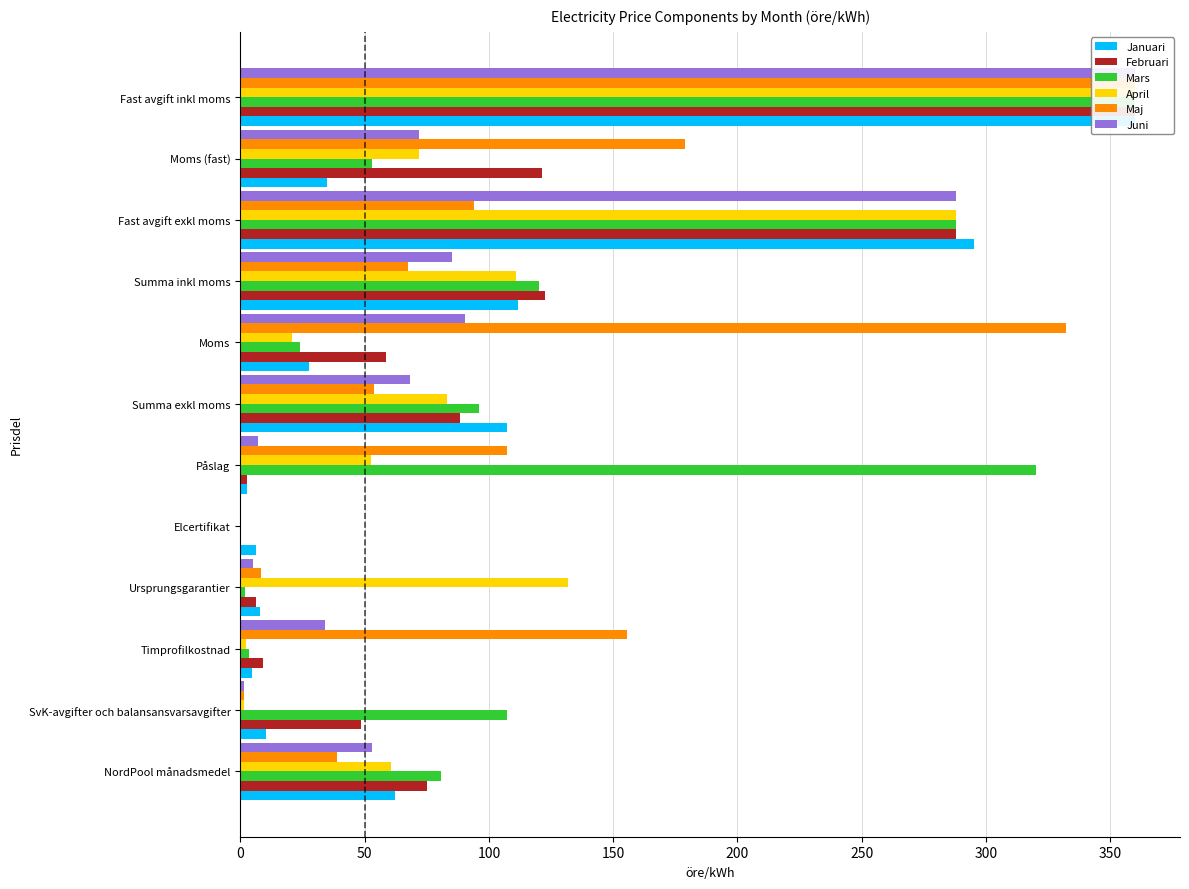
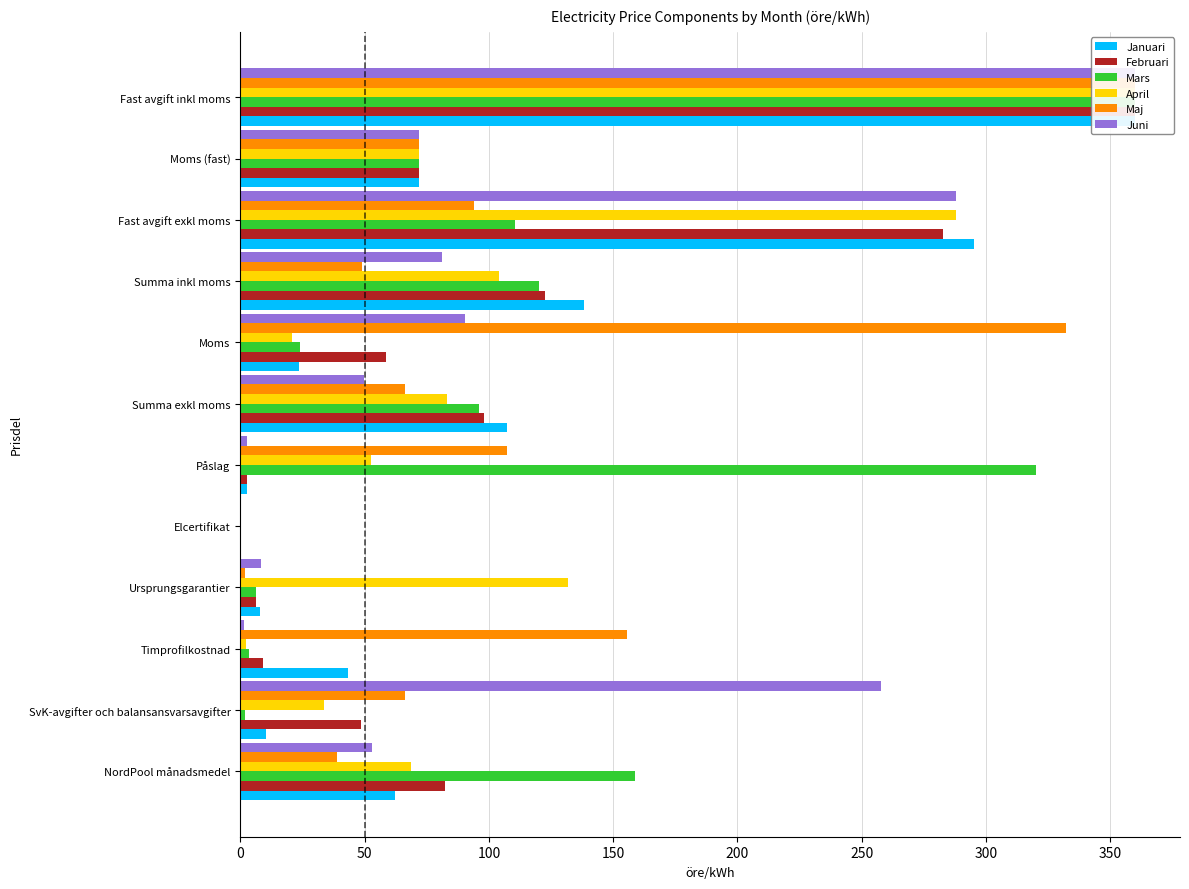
  {
    "Januari": {
-     "Moms (fast)": 35,
+     "Moms (fast)": 72,
      "Fast avgift exkl moms": 295,
-     "Summa inkl moms": 112,
-     "Moms": 28,
+     "Summa inkl moms": 138,
+     "Moms": 24,
      "Summa exkl moms": 107,
      "Påslag": 3,
-     "Elcertifikat": 6,
+     "Elcertifikat": 0,
      "Ursprungsgarantier": 8,
-     "Timprofilkostnad": 5,
+     "Timprofilkostnad": 44,
      "SvK-avgifter och balansansvarsavgifter": 10,
      "NordPool månadsmedel": 62
    },
    "Februari": {
-     "Moms (fast)": 122,
-     "Fast avgift exkl moms": 288,
+     "Moms (fast)": 72,
+     "Fast avgift exkl moms": 283,
      "Summa inkl moms": 123,
      "Moms": 59,
-     "Summa exkl moms": 88,
+     "Summa exkl moms": 98,
      "Påslag": 3,
      "Ursprungsgarantier": 7,
      "Timprofilkostnad": 9,
      "SvK-avgifter och balansansvarsavgifter": 48,
-     "NordPool månadsmedel": 75
+     "NordPool månadsmedel": 83
    },
    "Mars": {
-     "Moms (fast)": 53,
-     "Fast avgift exkl moms": 288,
+     "Moms (fast)": 72,
+     "Fast avgift exkl moms": 111,
      "Summa inkl moms": 120,
      "Moms": 24,
      "Summa exkl moms": 96,
      "Påslag": 320,
-     "Ursprungsgarantier": 2,
+     "Ursprungsgarantier": 7,
      "Timprofilkostnad": 4,
-     "SvK-avgifter och balansansvarsavgifter": 107,
-     "NordPool månadsmedel": 81
+     "SvK-avgifter och balansansvarsavgifter": 2,
+     "NordPool månadsmedel": 159
    },
    "April": {
      "Moms (fast)": 72,
      "Fast avgift exkl moms": 288,
-     "Summa inkl moms": 111,
+     "Summa inkl moms": 104,
      "Moms": 21,
      "Summa exkl moms": 83,
      "Påslag": 53,
      "Ursprungsgarantier": 132,
      "Timprofilkostnad": 2,
-     "SvK-avgifter och balansansvarsavgifter": 2,
-     "NordPool månadsmedel": 61
+     "SvK-avgifter och balansansvarsavgifter": 34,
+     "NordPool månadsmedel": 69
    },
    "Maj": {
-     "Moms (fast)": 179,
+     "Moms (fast)": 72,
      "Fast avgift exkl moms": 94,
-     "Summa inkl moms": 67,
+     "Summa inkl moms": 49,
      "Moms": 332,
-     "Summa exkl moms": 54,
+     "Summa exkl moms": 66,
      "Påslag": 107,
-     "Ursprungsgarantier": 9,
+     "Ursprungsgarantier": 2,
      "Timprofilkostnad": 156,
-     "SvK-avgifter och balansansvarsavgifter": 2,
+     "SvK-avgifter och balansansvarsavgifter": 66,
      "NordPool månadsmedel": 39
    },
    "Juni": {
      "Moms (fast)": 72,
      "Fast avgift exkl moms": 288,
-     "Summa inkl moms": 85,
+     "Summa inkl moms": 81,
      "Moms": 90,
-     "Summa exkl moms": 68,
-     "Påslag": 7,
-     "Ursprungsgarantier": 5,
-     "Timprofilkostnad": 34,
-     "SvK-avgifter och balansansvarsavgifter": 2,
+     "Summa exkl moms": 50,
+     "Påslag": 3,
+     "Ursprungsgarantier": 9,
+     "Timprofilkostnad": 2,
+     "SvK-avgifter och balansansvarsavgifter": 258,
      "NordPool månadsmedel": 53
    }
  }
